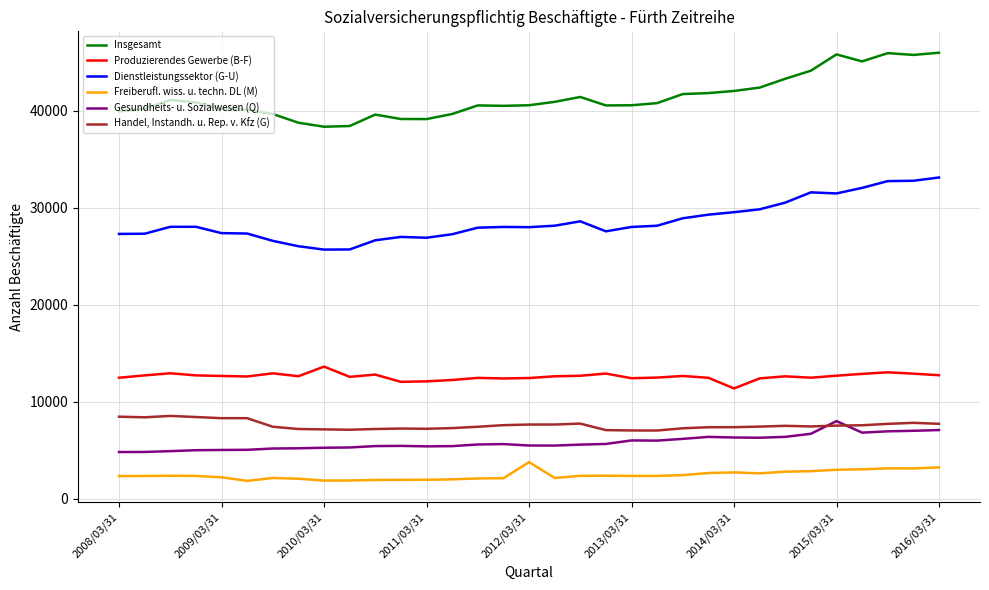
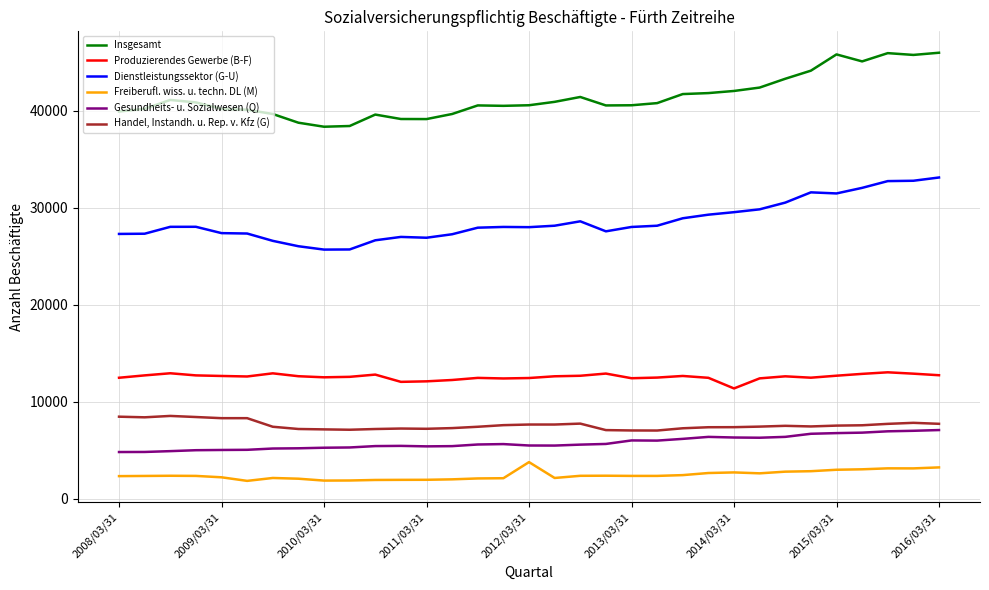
  {
    "Insgesamt": {
      "2010/03/31": 38000,
      "2011/03/31": 39000,
      "2012/03/31": 41000,
      "2013/03/31": 41000,
      "2014/03/31": 42000,
      "2015/03/31": 46000,
      "2016/03/31": 46000
    },
    "Produzierendes Gewerbe (B-F)": {
      "2008/03/31": 12000,
      "2009/03/31": 13000,
-     "2010/03/31": 14000,
+     "2010/03/31": 13000,
      "2011/03/31": 12000,
      "2012/03/31": 12000,
      "2013/03/31": 12000,
      "2014/03/31": 11000,
      "2015/03/31": 13000,
      "2016/03/31": 13000
    },
    "Dienstleistungssektor (G-U)": {
      "2008/03/31": 27000,
      "2009/03/31": 27000,
      "2010/03/31": 26000,
      "2011/03/31": 27000,
      "2012/03/31": 28000,
      "2013/03/31": 28000,
      "2014/03/31": 30000,
      "2015/03/31": 31000,
      "2016/03/31": 33000
    },
    "Freiberufl. wiss. u. techn. DL (M)": {
      "2008/03/31": 2000,
      "2009/03/31": 2000,
      "2010/03/31": 2000,
      "2011/03/31": 2000,
      "2012/03/31": 4000,
      "2013/03/31": 2000,
      "2014/03/31": 3000,
      "2015/03/31": 3000,
      "2016/03/31": 3000
    },
    "Gesundheits- u. Sozialwesen (Q)": {
      "2008/03/31": 5000,
      "2009/03/31": 5000,
      "2010/03/31": 5000,
      "2011/03/31": 5000,
      "2012/03/31": 5000,
      "2013/03/31": 6000,
      "2014/03/31": 6000,
-     "2015/03/31": 8000,
+     "2015/03/31": 7000,
      "2016/03/31": 7000
    },
    "Handel, Instandh. u. Rep. v. Kfz (G)": {
      "2008/03/31": 8000,
      "2009/03/31": 8000,
      "2010/03/31": 7000,
      "2011/03/31": 7000,
      "2012/03/31": 8000,
      "2013/03/31": 7000,
      "2014/03/31": 7000,
      "2015/03/31": 8000,
      "2016/03/31": 8000
    }
  }
